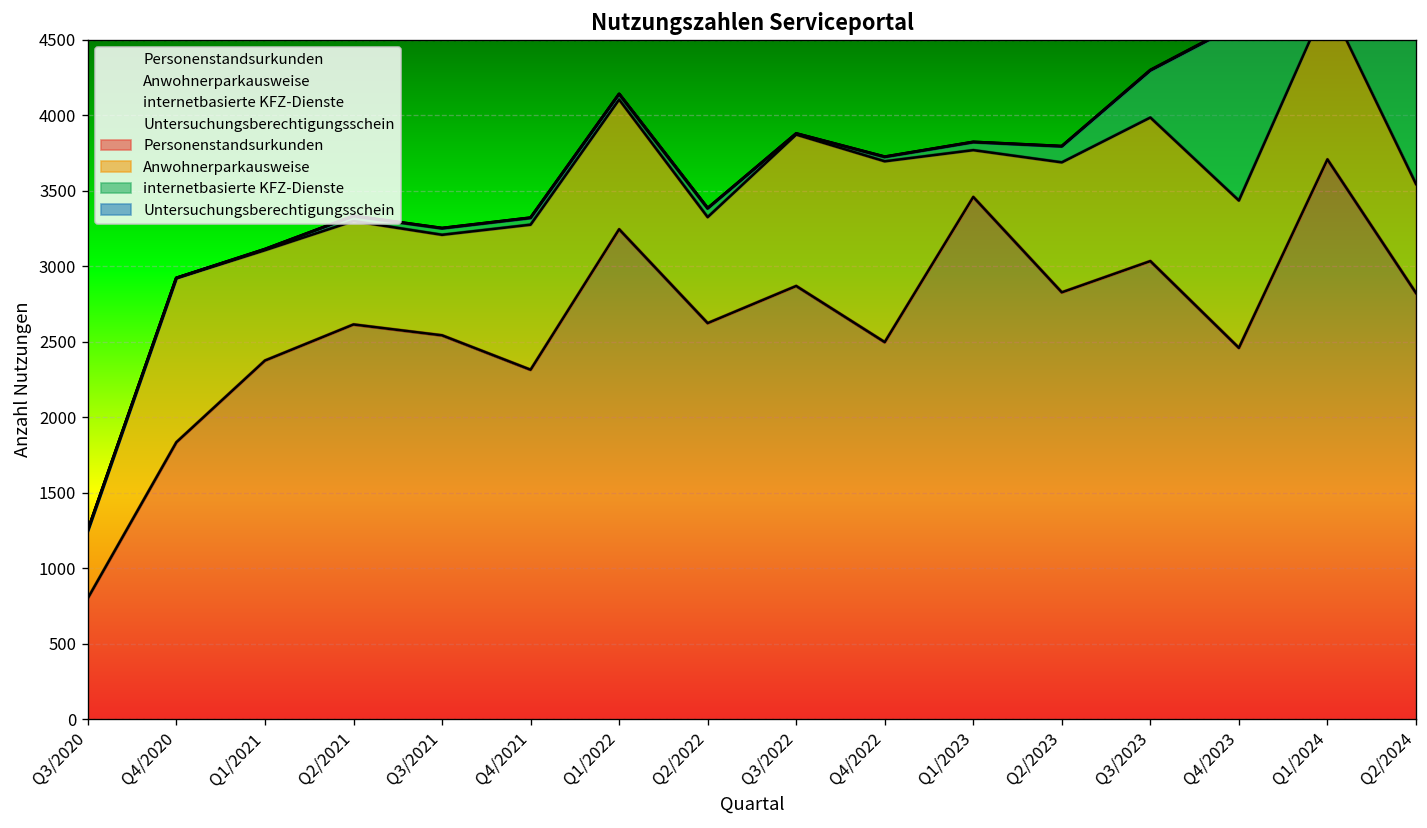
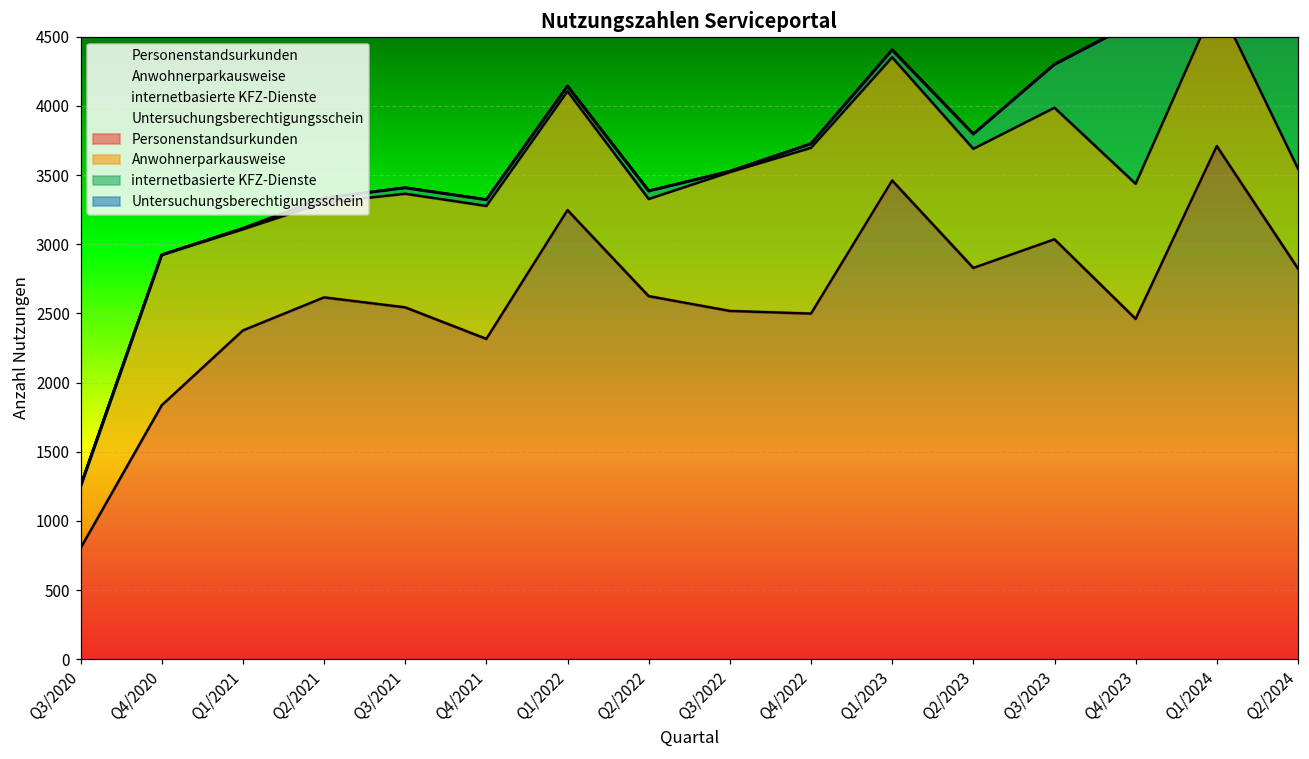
  {
    "Personenstandsurkunden": {
      "Q3/2020": 800,
      "Q4/2020": 1840,
      "Q1/2021": 2380,
      "Q2/2021": 2620,
      "Q3/2021": 2540,
      "Q4/2021": 2320,
      "Q1/2022": 3250,
      "Q2/2022": 2620,
-     "Q3/2022": 2870,
+     "Q3/2022": 2520,
      "Q4/2022": 2500,
      "Q1/2023": 3460,
      "Q2/2023": 2830,
      "Q3/2023": 3040,
      "Q4/2023": 2460,
      "Q1/2024": 3710,
      "Q2/2024": 2820
    },
    "Anwohnerparkausweise": {
-     "Q3/2021": 670,
+     "Q3/2021": 820,
      "Q4/2021": 960,
      "Q1/2022": 860,
      "Q2/2022": 700,
      "Q4/2022": 1200,
-     "Q1/2023": 310,
+     "Q1/2023": 890,
      "Q2/2023": 860,
      "Q3/2023": 950,
      "Q4/2023": 980,
      "Q2/2024": 720
    }
  }
